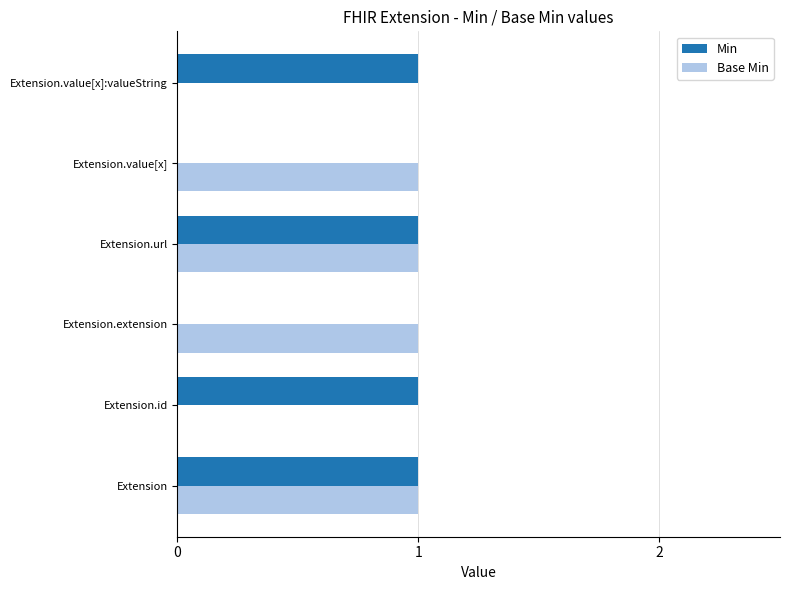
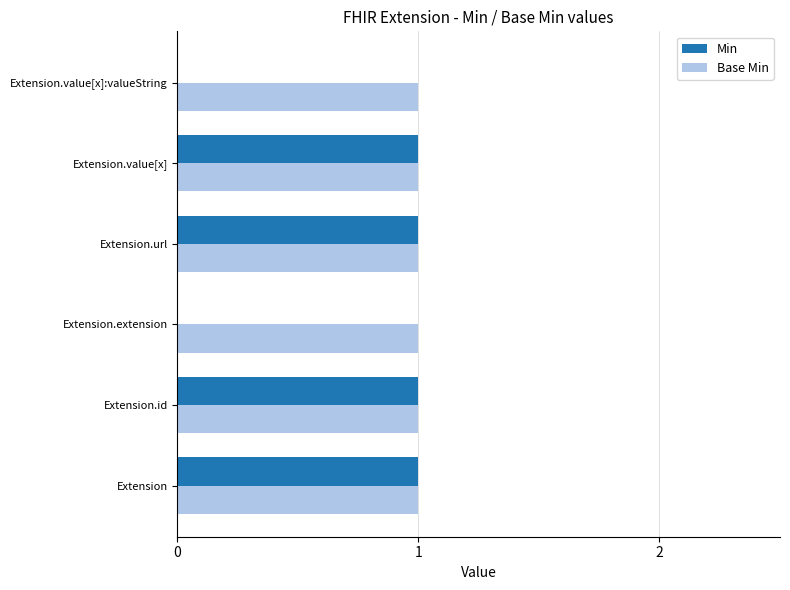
  {
    "Min": {
-     "Extension.value[x]:valueString": 1,
-     "Extension.value[x]": 0,
+     "Extension.value[x]:valueString": 0,
+     "Extension.value[x]": 1,
      "Extension.url": 1,
      "Extension.extension": 0,
      "Extension.id": 1,
      "Extension": 1
    },
    "Base Min": {
-     "Extension.value[x]:valueString": 0,
+     "Extension.value[x]:valueString": 1,
      "Extension.value[x]": 1,
      "Extension.url": 1,
      "Extension.extension": 1,
-     "Extension.id": 0,
+     "Extension.id": 1,
      "Extension": 1
    }
  }
